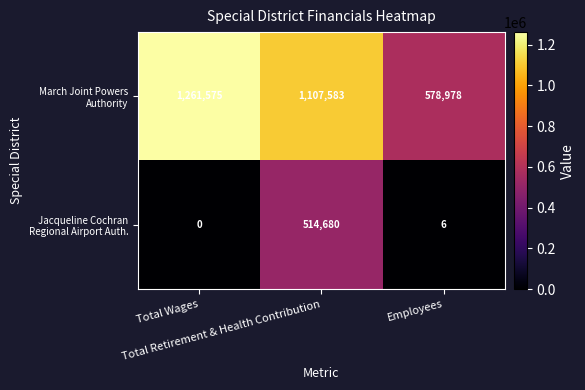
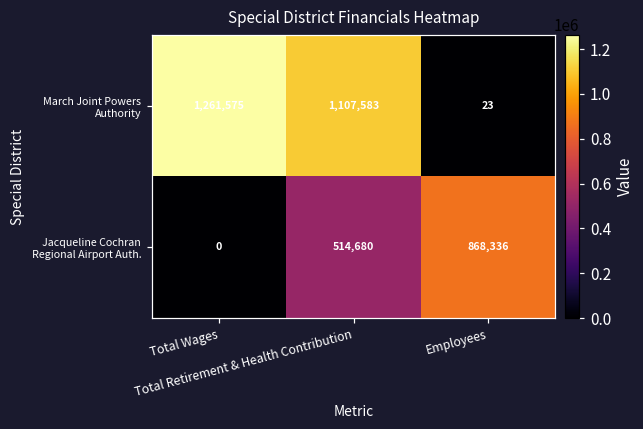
  {
    "March Joint Powers Authority": {
      "Total Wages": "1,261,575",
      "Total Retirement & Health Contribution": "1,107,583",
-     "Employees": "578,978"
+     "Employees": "23"
    },
    "Jacqueline Cochran Regional Airport Auth.": {
      "Total Wages": "0",
      "Total Retirement & Health Contribution": "514,680",
-     "Employees": "6"
+     "Employees": "868,336"
    }
  }
